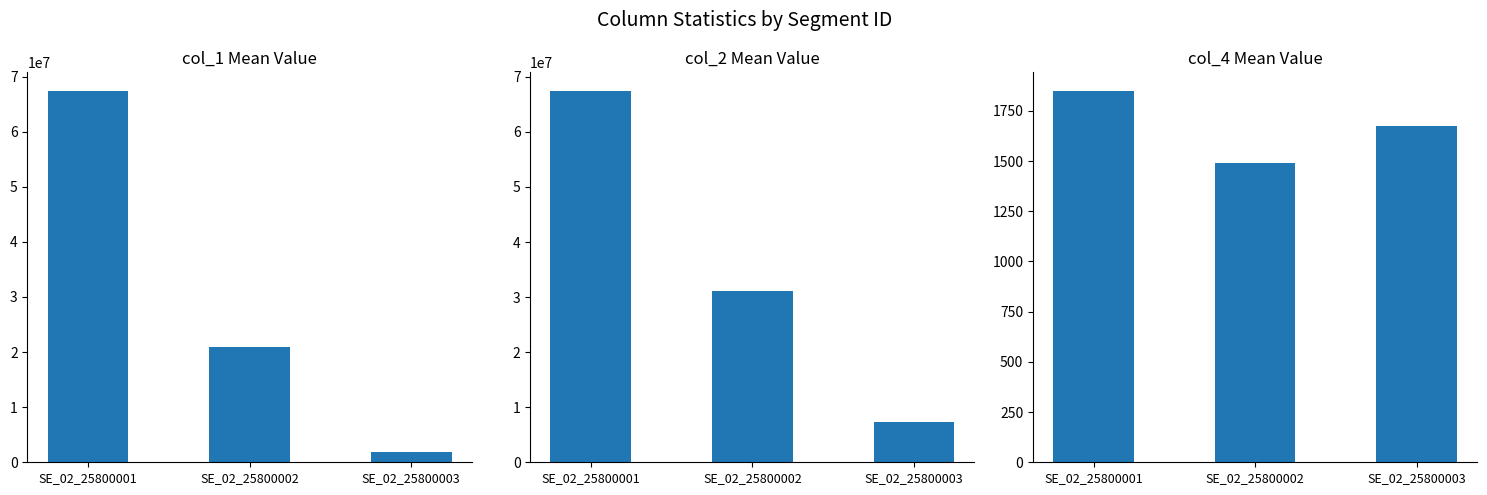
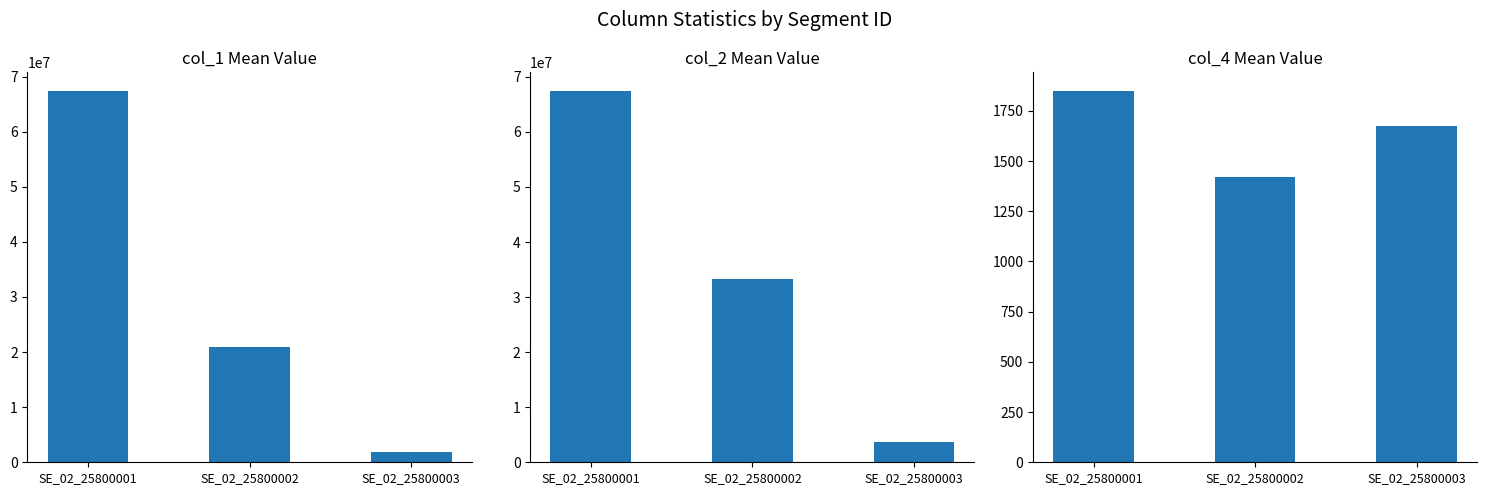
  {
    "col_1 Mean Value": {
      "SE_02_25800001": 67000000,
      "SE_02_25800002": 21000000,
      "SE_02_25800003": 2000000
    },
    "col_2 Mean Value": {
      "SE_02_25800001": 67000000,
-     "SE_02_25800002": 31000000,
-     "SE_02_25800003": 7000000
+     "SE_02_25800002": 33000000,
+     "SE_02_25800003": 4000000
    },
    "col_4 Mean Value": {
      "SE_02_25800001": 1850,
-     "SE_02_25800002": 1490,
+     "SE_02_25800002": 1420,
      "SE_02_25800003": 1670
    }
  }
